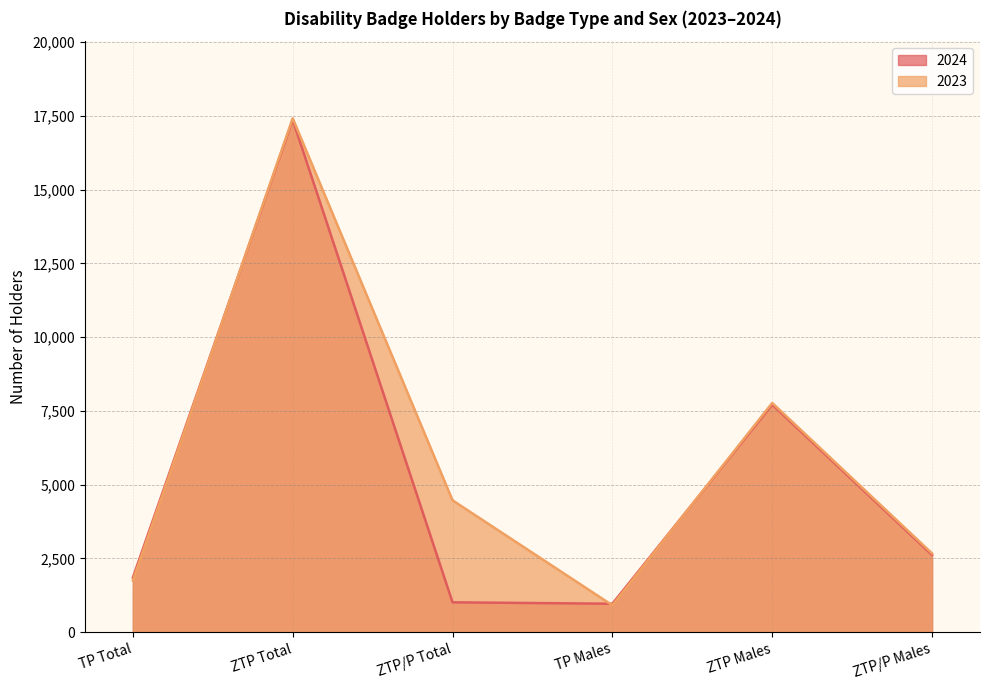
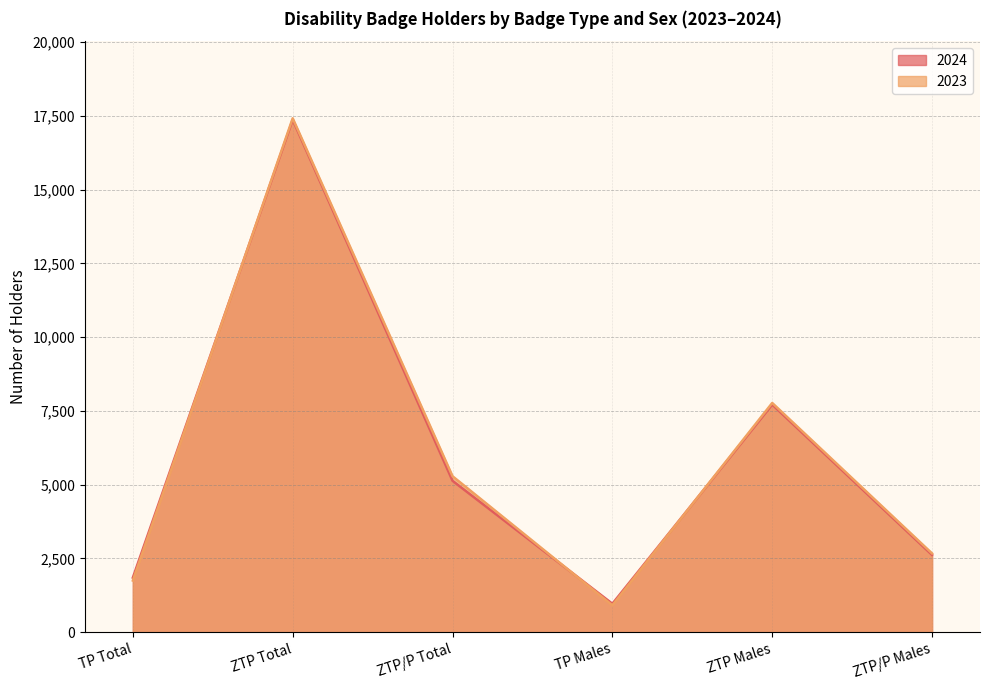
  {
    "2024": {
      "TP Total": "1,900",
-     "ZTP/P Total": "1,000"
+     "ZTP/P Total": "5,100"
    },
    "2023": {
      "TP Total": "1,800",
-     "ZTP/P Total": "4,500"
+     "ZTP/P Total": "5,300"
    }
  }
